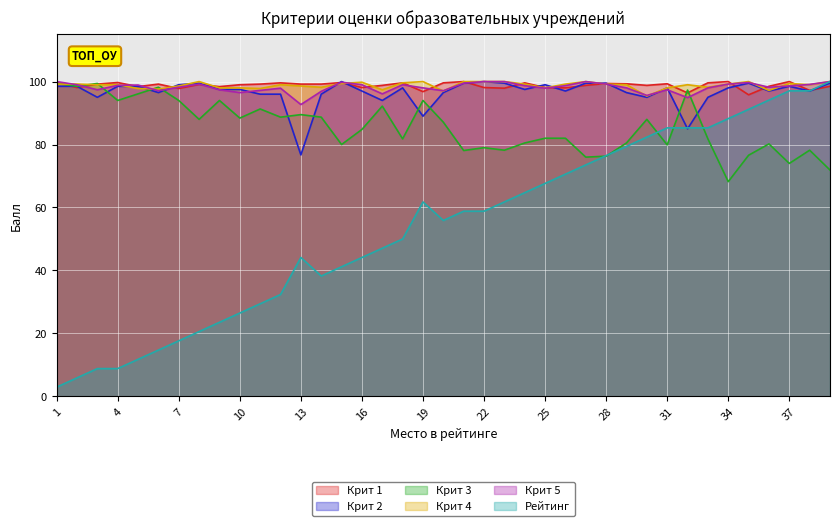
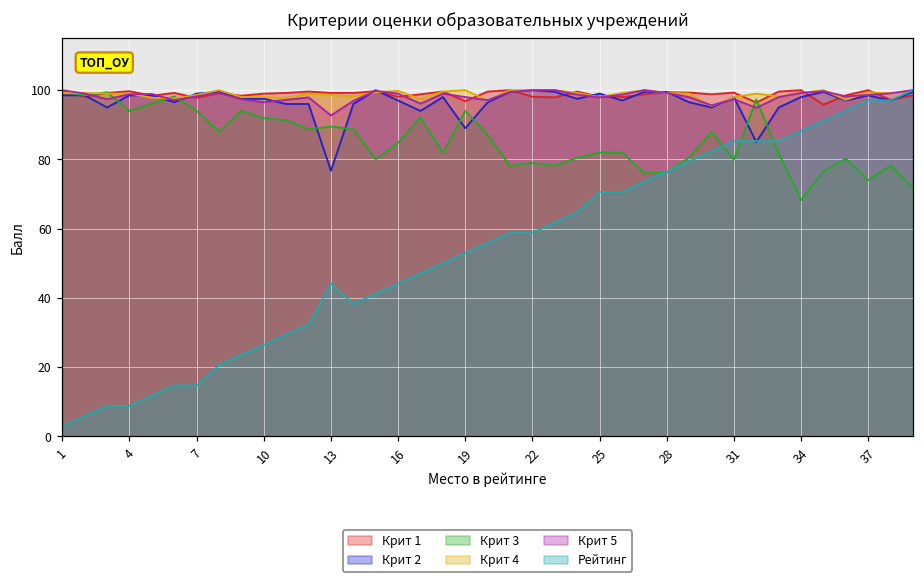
  {
    "Крит 1": {
      "10": 99,
      "16": 98,
      "19": 97,
      "22": 98,
      "31": 99,
      "34": 100
    },
    "Крит 2": {
      "13": 77,
      "16": 97,
      "19": 89,
      "25": 99,
      "34": 98
    },
    "Крит 3": {
      "4": 94,
      "7": 94,
-     "10": 88,
+     "10": 92,
      "13": 90,
      "16": 85,
      "19": 94,
      "22": 79,
      "25": 82,
      "31": 80,
      "34": 68,
      "37": 74
    },
    "Крит 4": {
      "19": 100
    },
    "Крит 5": {
      "10": 97,
      "13": 93,
      "19": 98
    },
    "Рейтинг": {
      "1": 3,
      "4": 9,
-     "7": 18,
+     "7": 15,
      "10": 26,
      "13": 44,
      "16": 44,
-     "19": 62,
+     "19": 53,
      "22": 59,
-     "25": 68,
+     "25": 71,
      "31": 85,
      "34": 88,
      "37": 97
    }
  }
